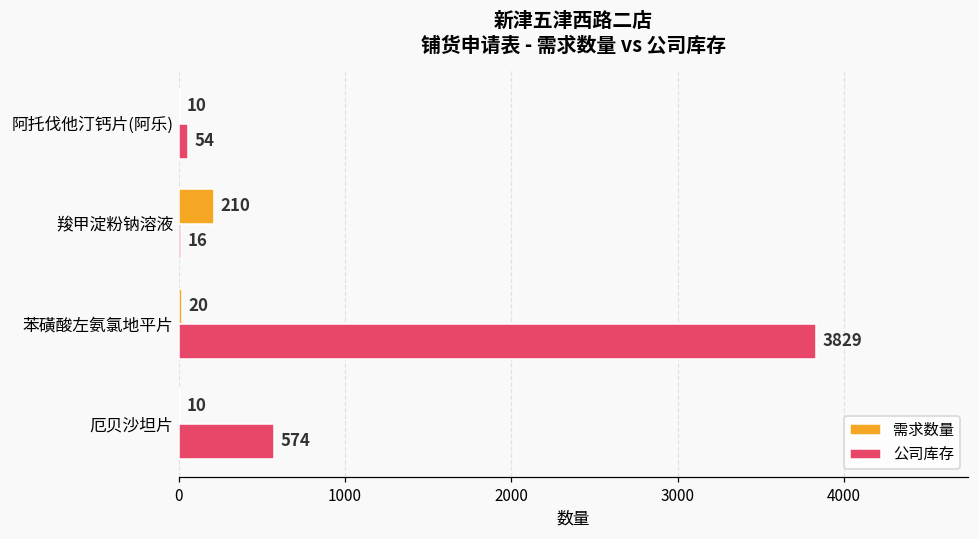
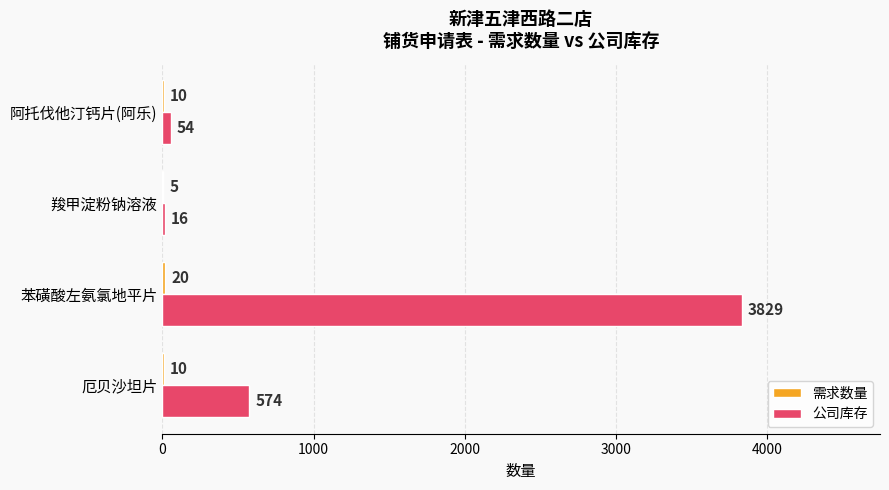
  {
    "需求数量": {
      "阿托伐他汀钙片(阿乐)": 10,
-     "羧甲淀粉钠溶液": 210,
+     "羧甲淀粉钠溶液": 5,
      "苯磺酸左氨氯地平片": 20,
      "厄贝沙坦片": 10
    },
    "公司库存": {
      "阿托伐他汀钙片(阿乐)": 54,
      "羧甲淀粉钠溶液": 16,
      "苯磺酸左氨氯地平片": 3829,
      "厄贝沙坦片": 574
    }
  }
